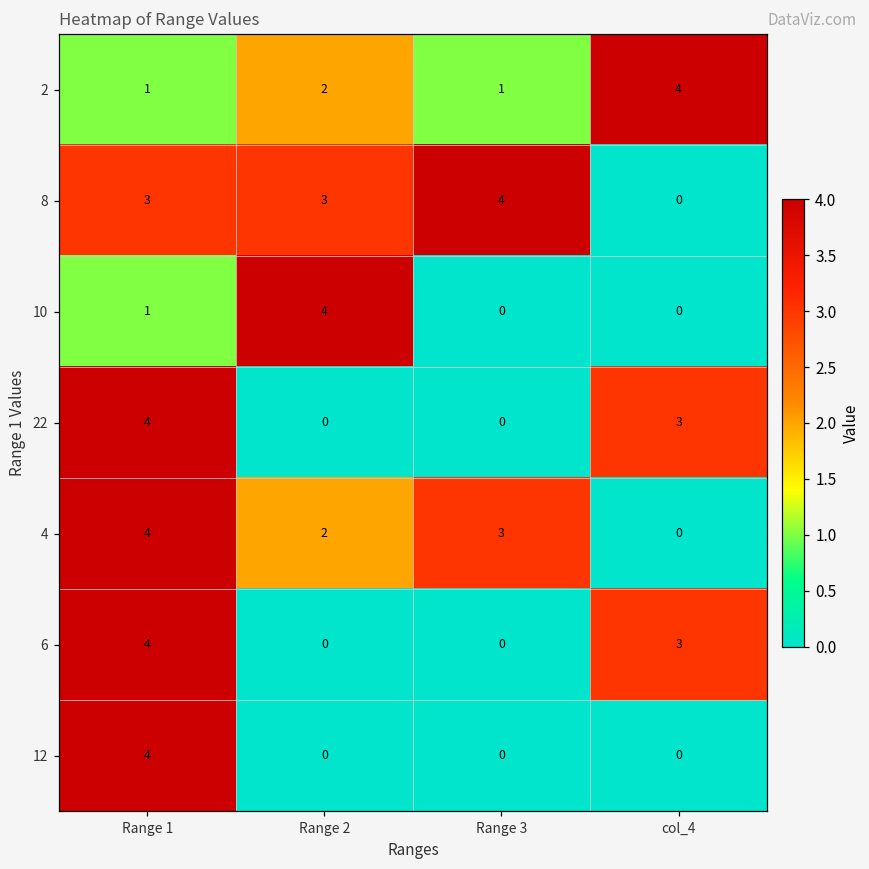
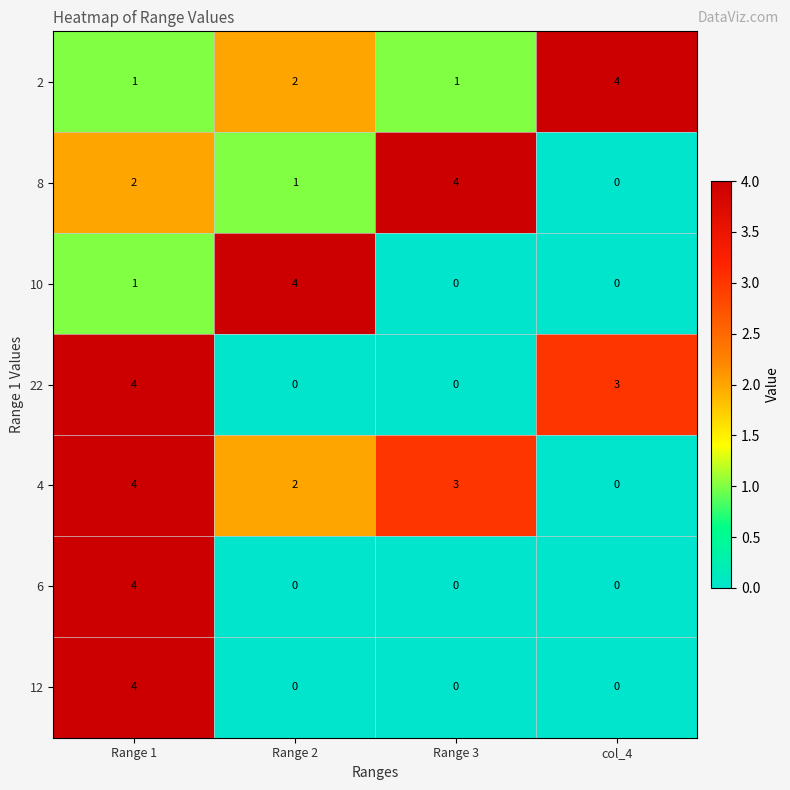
  {
    "2": {
      "Range 1": 1,
      "Range 2": 2,
      "Range 3": 1,
      "col_4": 4
    },
    "8": {
-     "Range 1": 3,
-     "Range 2": 3,
+     "Range 1": 2,
+     "Range 2": 1,
      "Range 3": 4,
      "col_4": 0
    },
    "10": {
      "Range 1": 1,
      "Range 2": 4,
      "Range 3": 0,
      "col_4": 0
    },
    "22": {
      "Range 1": 4,
      "Range 2": 0,
      "Range 3": 0,
      "col_4": 3
    },
    "4": {
      "Range 1": 4,
      "Range 2": 2,
      "Range 3": 3,
      "col_4": 0
    },
    "6": {
      "Range 1": 4,
      "Range 2": 0,
      "Range 3": 0,
-     "col_4": 3
+     "col_4": 0
    },
    "12": {
      "Range 1": 4,
      "Range 2": 0,
      "Range 3": 0,
      "col_4": 0
    }
  }
